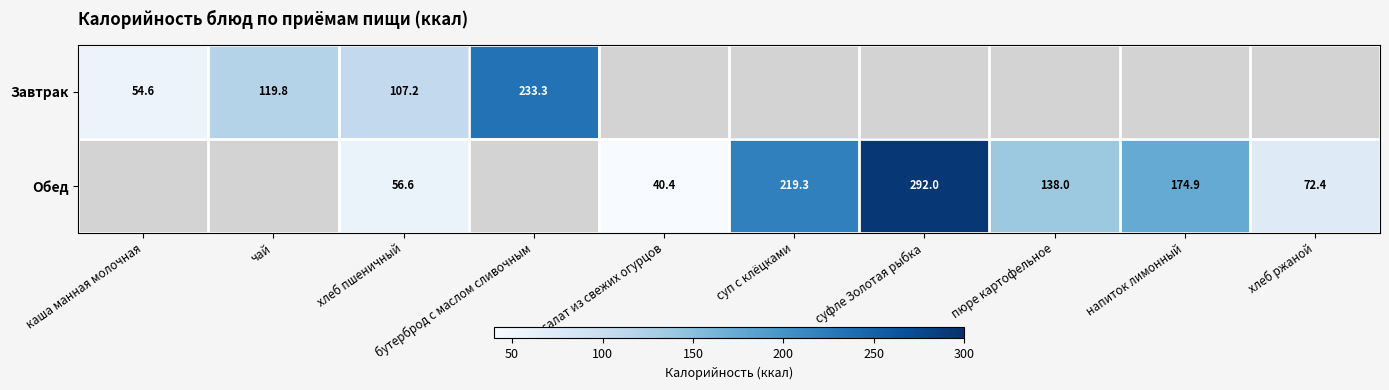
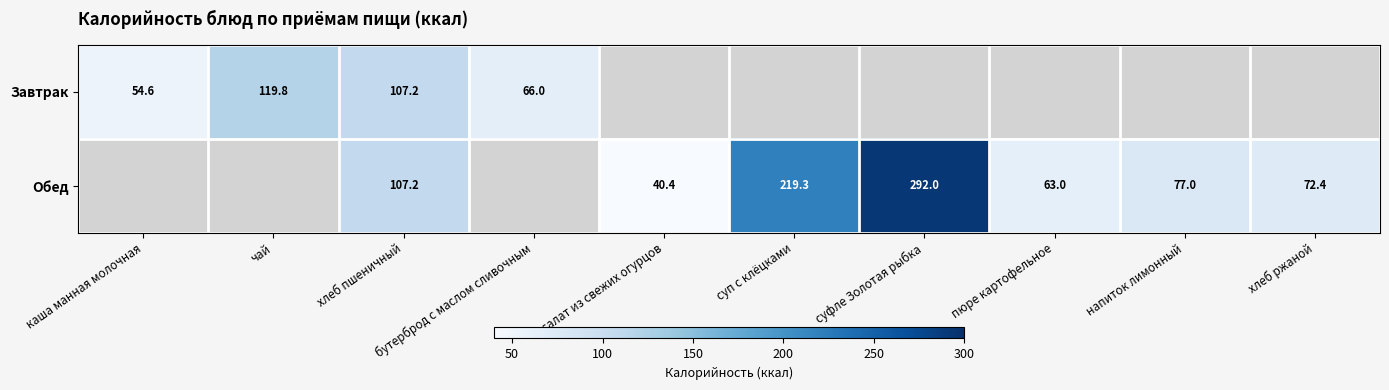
  {
    "Завтрак": {
      "каша манная молочная": 54.6,
      "чай": 119.8,
      "хлеб пшеничный": 107.2,
-     "бутерброд с маслом сливочным": 233.3
+     "бутерброд с маслом сливочным": 66.0
    },
    "Обед": {
-     "хлеб пшеничный": 56.6,
+     "хлеб пшеничный": 107.2,
      "салат из свежих огурцов": 40.4,
      "суп с клёцками": 219.3,
      "суфле Золотая рыбка": 292.0,
-     "пюре картофельное": 138.0,
-     "напиток лимонный": 174.9,
+     "пюре картофельное": 63.0,
+     "напиток лимонный": 77.0,
      "хлеб ржаной": 72.4
    }
  }
